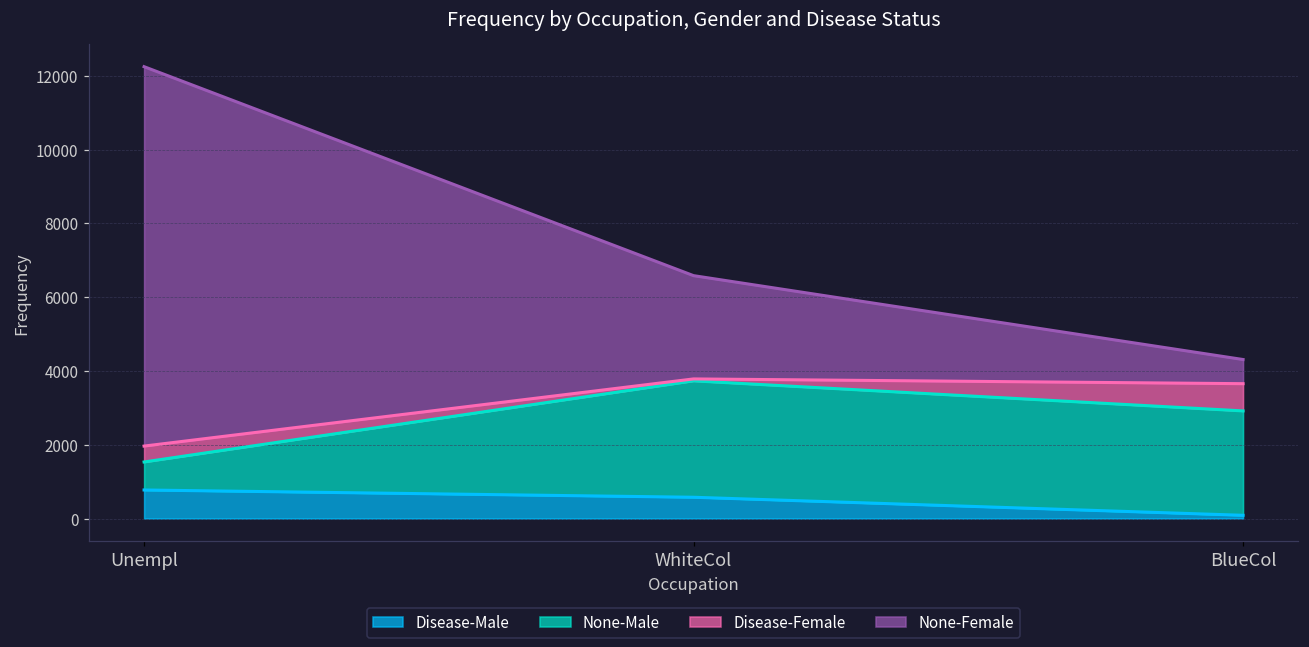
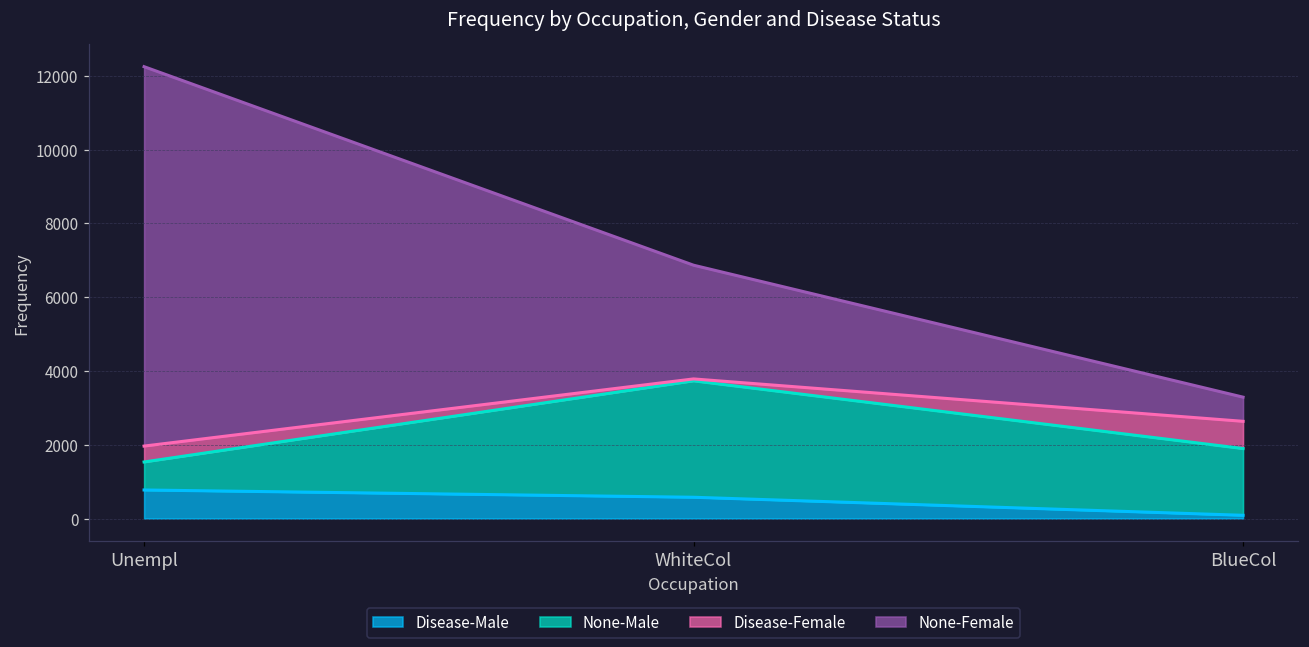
  {
    "Disease-Male": {
      "Unempl": 800,
      "WhiteCol": 600,
      "BlueCol": 100
    },
    "None-Male": {
      "Unempl": 800,
-     "BlueCol": 2800
+     "BlueCol": 1800
    },
    "Disease-Female": {
      "Unempl": 400,
      "BlueCol": 700
    },
    "None-Female": {
      "Unempl": 10300,
-     "WhiteCol": 2800,
+     "WhiteCol": 3100,
      "BlueCol": 700
    }
  }
